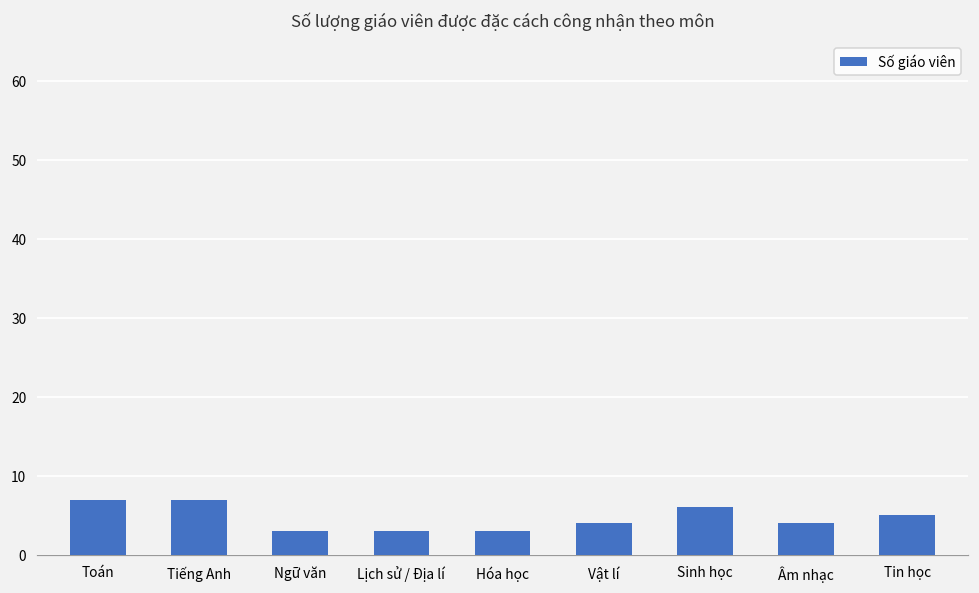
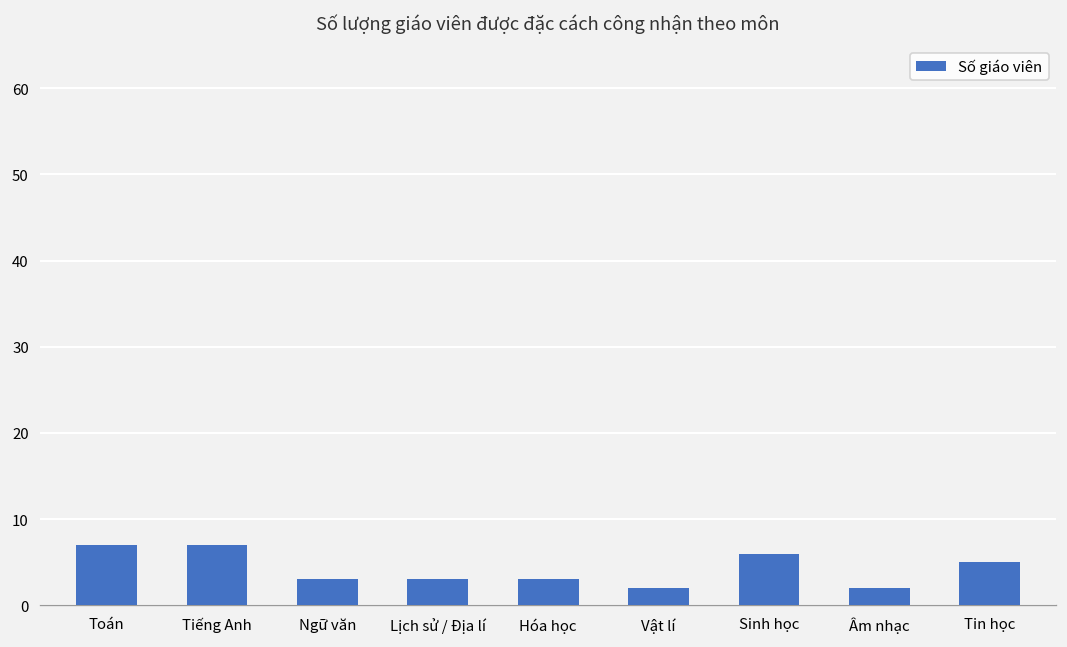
  {
    "Toán": 7,
    "Tiếng Anh": 7,
    "Ngữ văn": 3,
    "Lịch sử / Địa lí": 3,
    "Hóa học": 3,
-   "Vật lí": 4,
+   "Vật lí": 2,
    "Sinh học": 6,
-   "Âm nhạc": 4,
+   "Âm nhạc": 2,
    "Tin học": 5
  }
